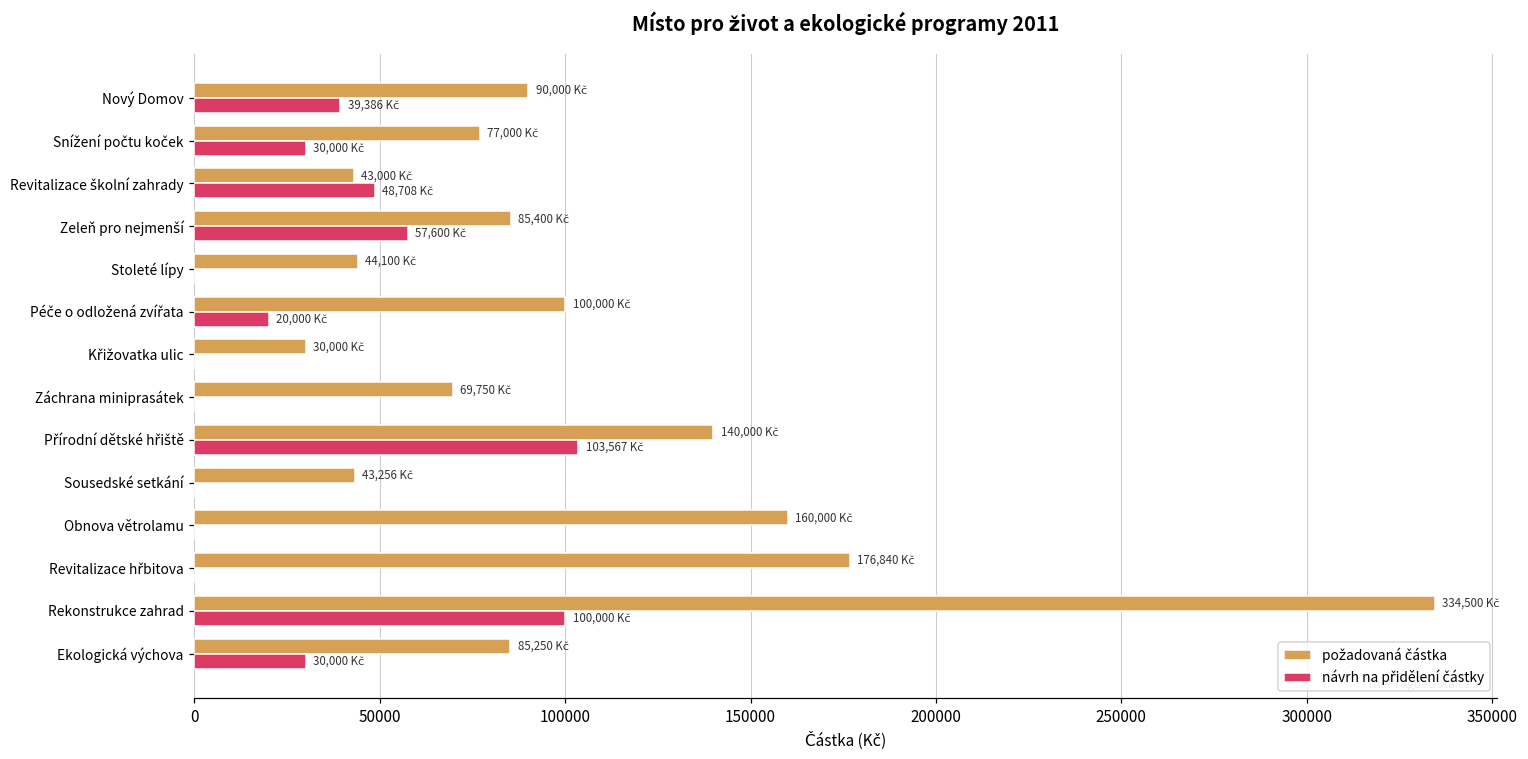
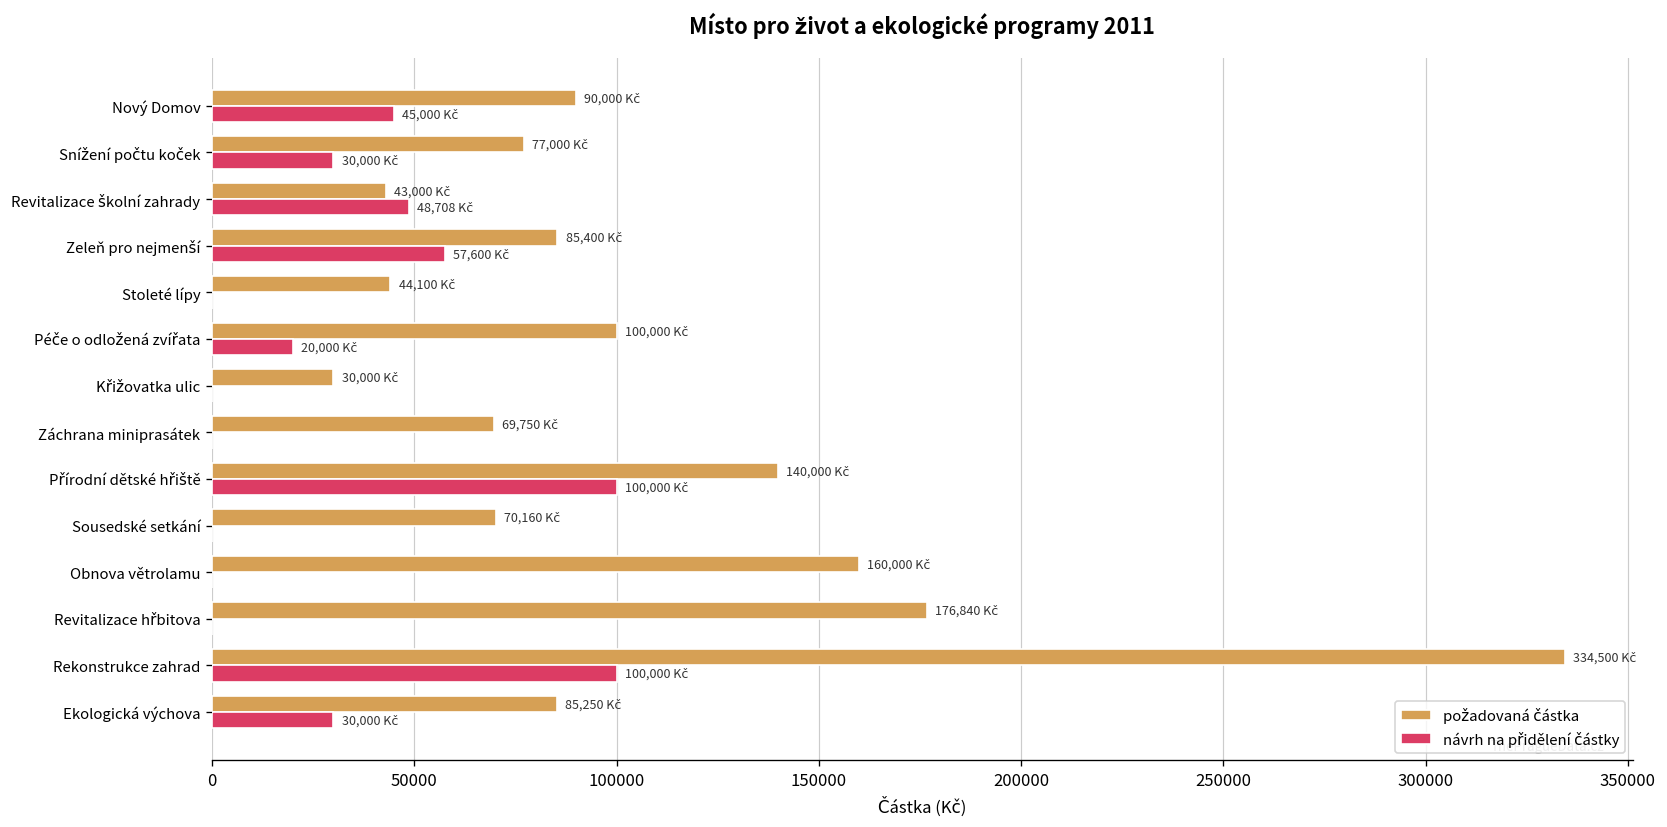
  {
    "požadovaná částka": {
      "Nový Domov": "90,000",
      "Snížení počtu koček": "77,000",
      "Revitalizace školní zahrady": "43,000",
      "Zeleň pro nejmenší": "85,400",
      "Stoleté lípy": "44,100",
      "Péče o odložená zvířata": "100,000",
      "Křižovatka ulic": "30,000",
      "Záchrana miniprasátek": "69,750",
      "Přírodní dětské hřiště": "140,000",
-     "Sousedské setkání": "43,256",
+     "Sousedské setkání": "70,160",
      "Obnova větrolamu": "160,000",
      "Revitalizace hřbitova": "176,840",
      "Rekonstrukce zahrad": "334,500",
      "Ekologická výchova": "85,250"
    },
    "návrh na přidělení částky": {
-     "Nový Domov": "39,386",
+     "Nový Domov": "45,000",
      "Snížení počtu koček": "30,000",
      "Revitalizace školní zahrady": "48,708",
      "Zeleň pro nejmenší": "57,600",
      "Péče o odložená zvířata": "20,000",
-     "Přírodní dětské hřiště": "103,567",
+     "Přírodní dětské hřiště": "100,000",
      "Rekonstrukce zahrad": "100,000",
      "Ekologická výchova": "30,000"
    }
  }
